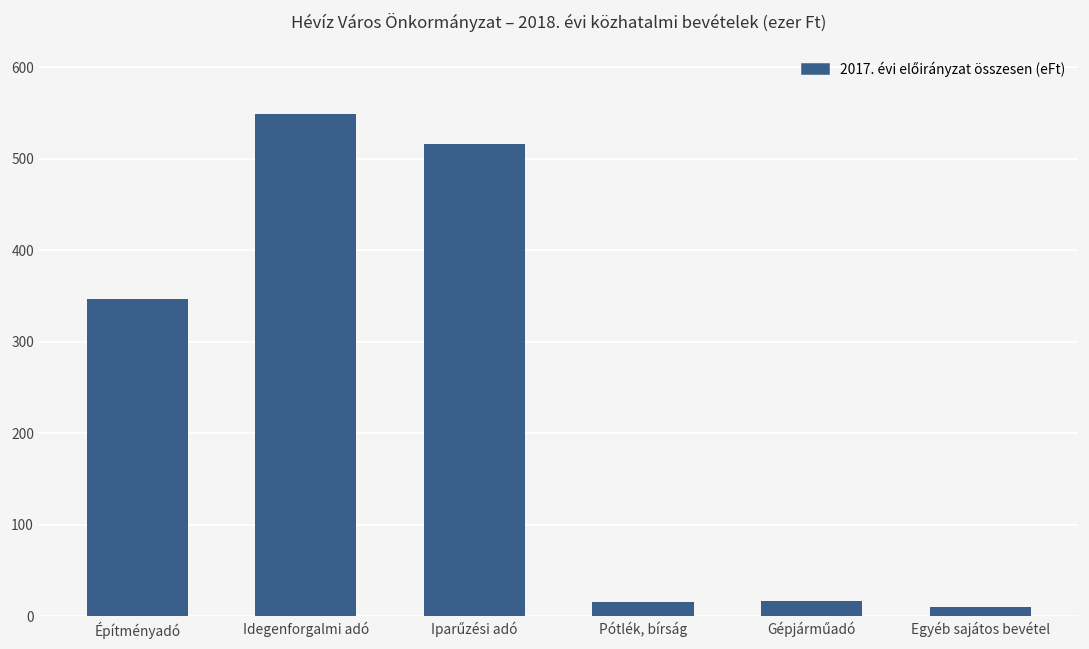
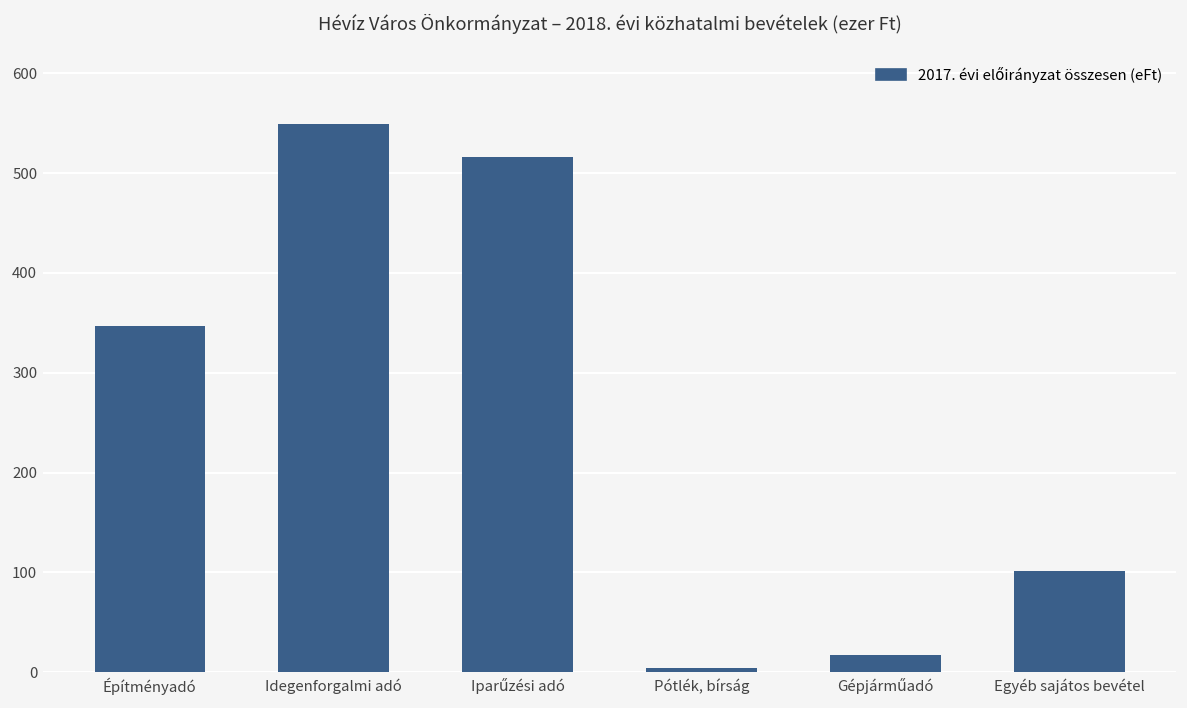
  {
    "Építményadó": 350,
    "Idegenforgalmi adó": 550,
    "Iparűzési adó": 520,
-   "Pótlék, bírság": 20,
+   "Pótlék, bírság": 0,
    "Gépjárműadó": 20,
-   "Egyéb sajátos bevétel": 10
+   "Egyéb sajátos bevétel": 100
  }
